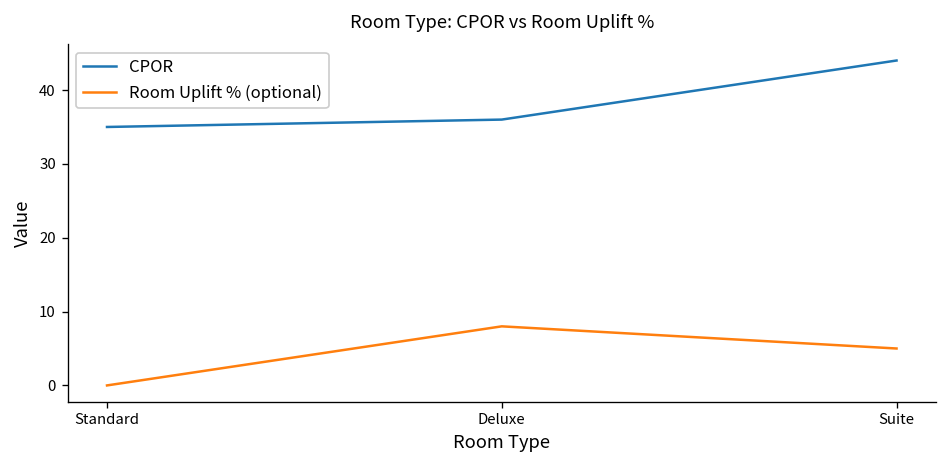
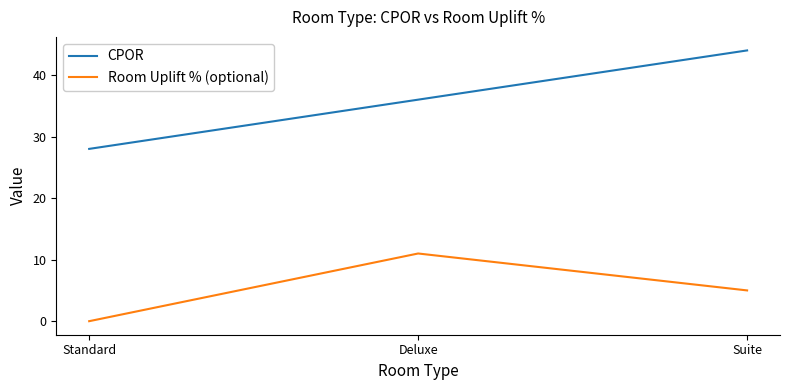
  {
    "CPOR": {
-     "Standard": 35,
+     "Standard": 28,
      "Deluxe": 36,
      "Suite": 44
    },
    "Room Uplift % (optional)": {
      "Standard": 0,
-     "Deluxe": 8,
+     "Deluxe": 11,
      "Suite": 5
    }
  }
